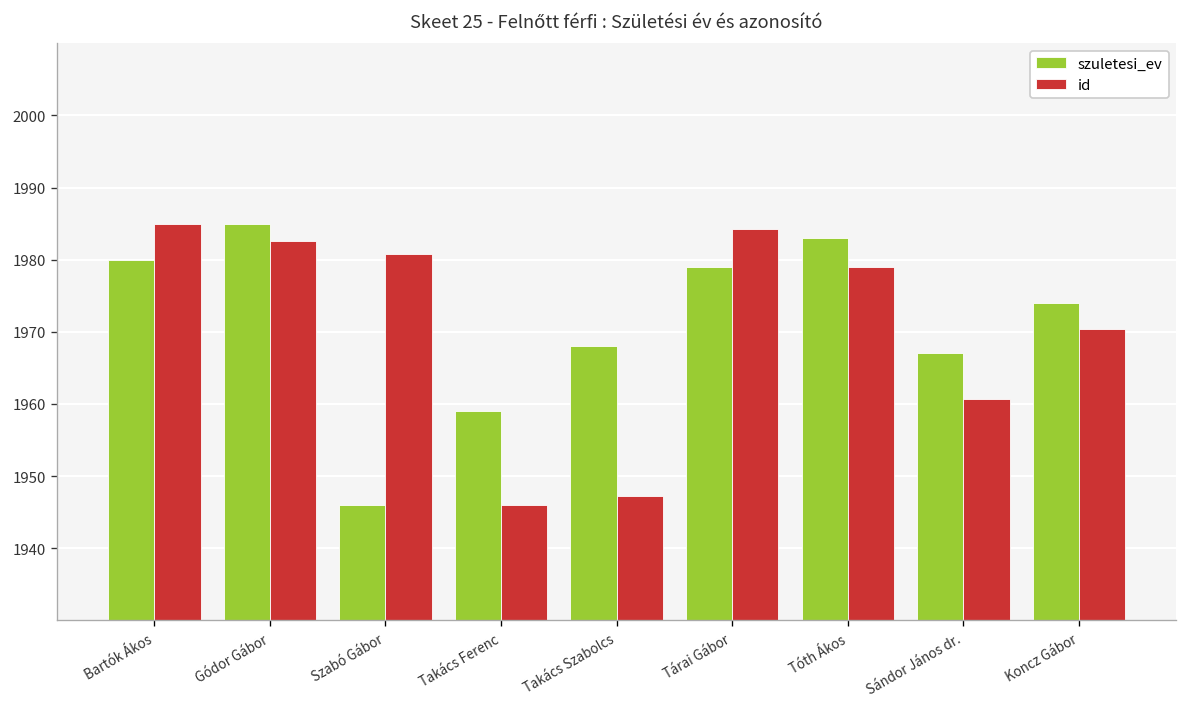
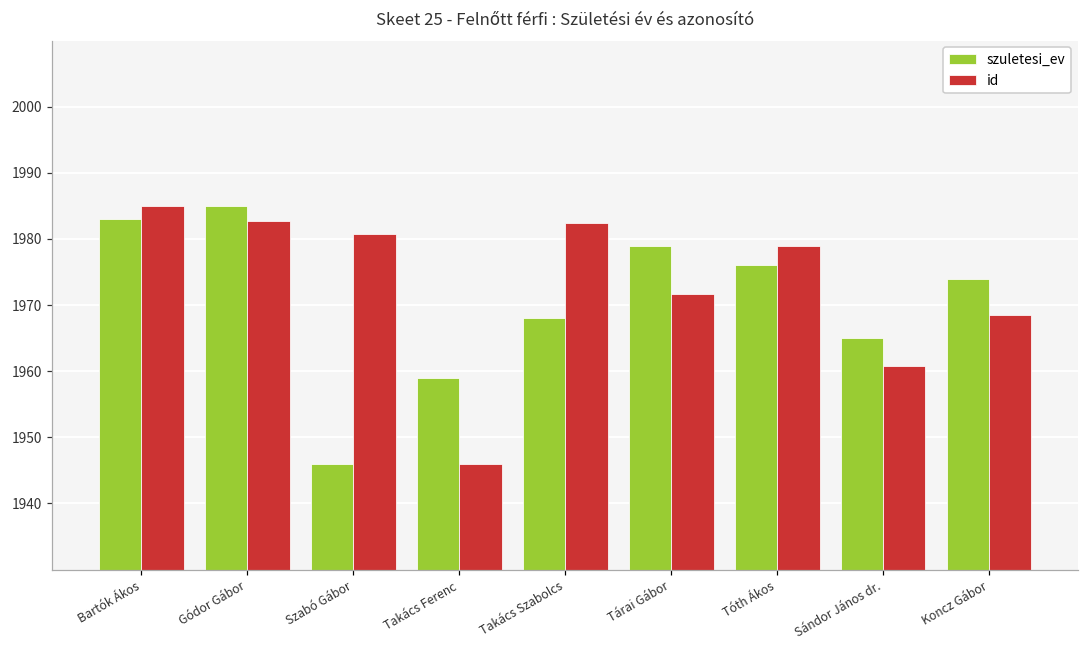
  {
    "szuletesi_ev": {
-     "Bartók Ákos": 1980,
+     "Bartók Ákos": 1983,
      "Gódor Gábor": 1985,
      "Szabó Gábor": 1946,
      "Takács Ferenc": 1959,
      "Takács Szabolcs": 1968,
      "Tárai Gábor": 1979,
-     "Tóth Ákos": 1983,
-     "Sándor János dr.": 1967,
+     "Tóth Ákos": 1976,
+     "Sándor János dr.": 1965,
      "Koncz Gábor": 1974
    },
    "id": {
      "Bartók Ákos": 1985,
      "Gódor Gábor": 1983,
      "Szabó Gábor": 1981,
      "Takács Ferenc": 1946,
-     "Takács Szabolcs": 1947,
-     "Tárai Gábor": 1984,
+     "Takács Szabolcs": 1982,
+     "Tárai Gábor": 1972,
      "Tóth Ákos": 1979,
      "Sándor János dr.": 1961,
-     "Koncz Gábor": 1970
+     "Koncz Gábor": 1969
    }
  }
